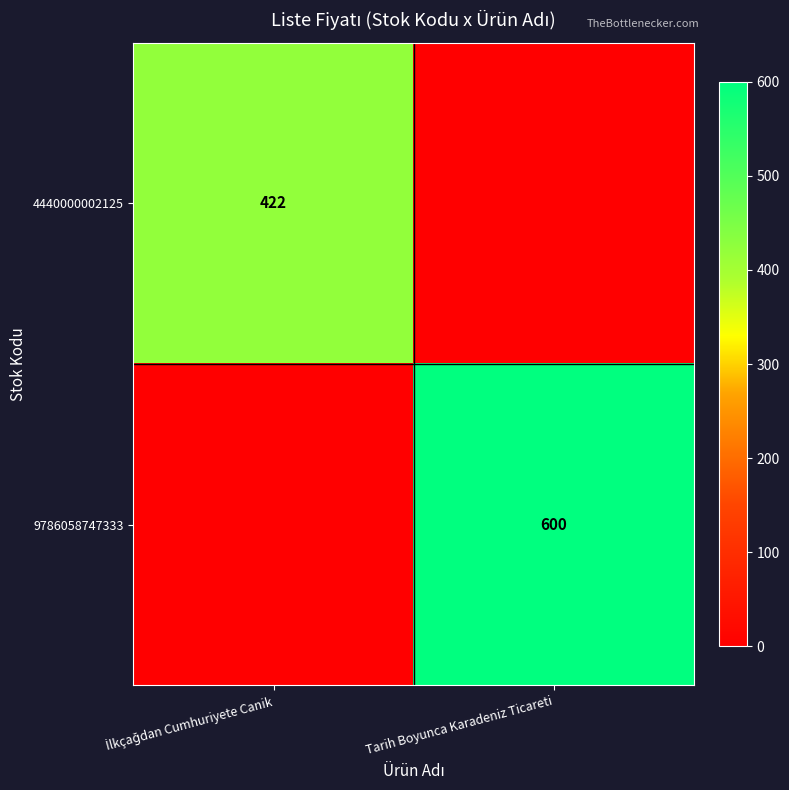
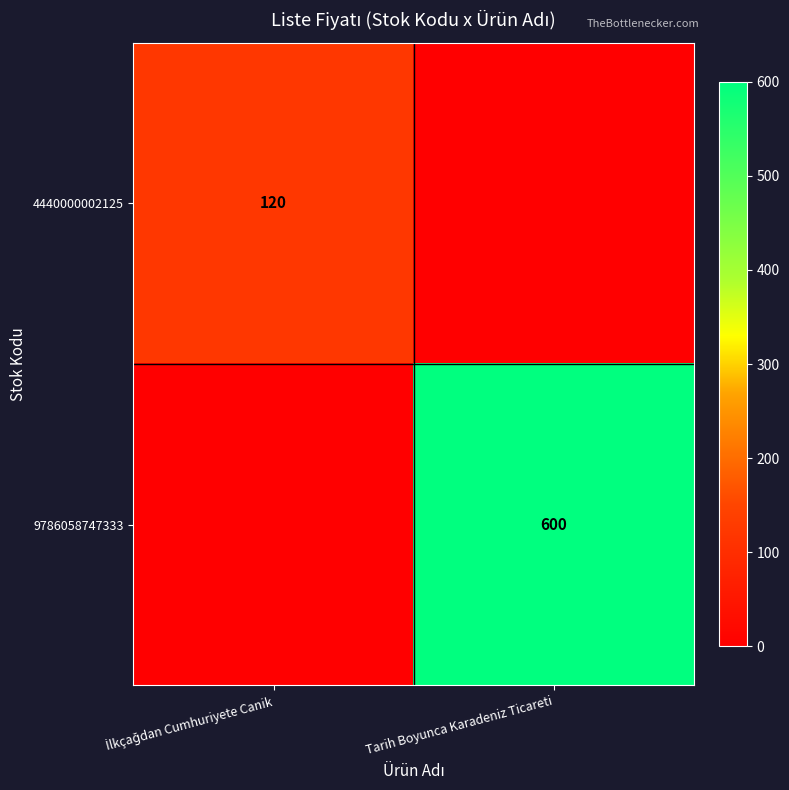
  {
    "4440000002125": {
-     "İlkçağdan Cumhuriyete Canik": 422
+     "İlkçağdan Cumhuriyete Canik": 120
    },
    "9786058747333": {
      "Tarih Boyunca Karadeniz Ticareti": 600
    }
  }
